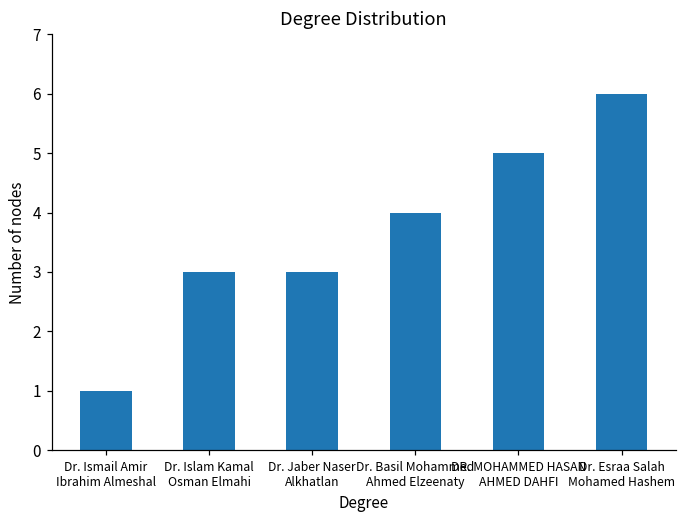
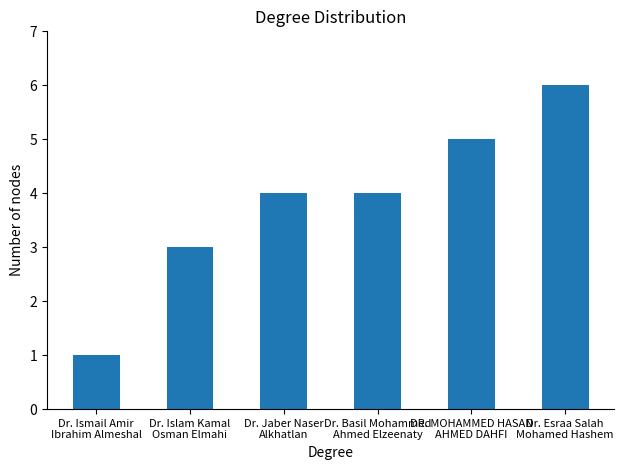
  {
    "Dr. Ismail Amir Ibrahim Almeshal": 1,
    "Dr. Islam Kamal Osman Elmahi": 3,
-   "Dr. Jaber Naser Alkhatlan": 3
+   "Dr. Jaber Naser Alkhatlan": 4
  }
